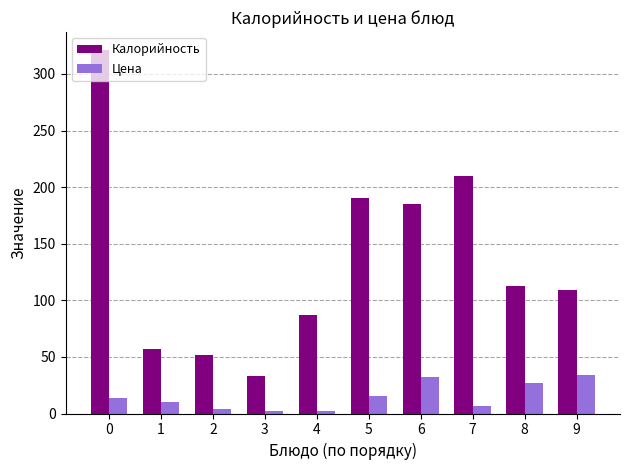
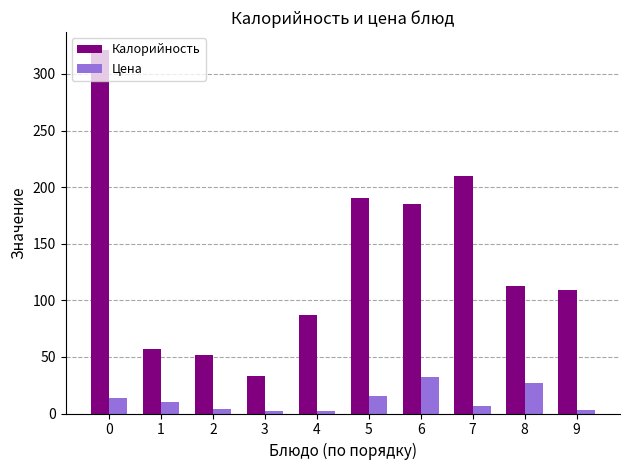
  {
    "Калорийность": {
      "1": 57,
      "2": 52,
      "3": 33,
      "4": 87,
      "5": 191,
      "6": 185,
      "7": 210,
      "8": 113,
      "9": 109
    },
    "Цена": {
      "0": 14,
      "1": 10,
      "2": 4,
      "5": 15,
      "6": 32,
      "7": 7,
      "8": 27,
-     "9": 34
+     "9": 3
    }
  }
